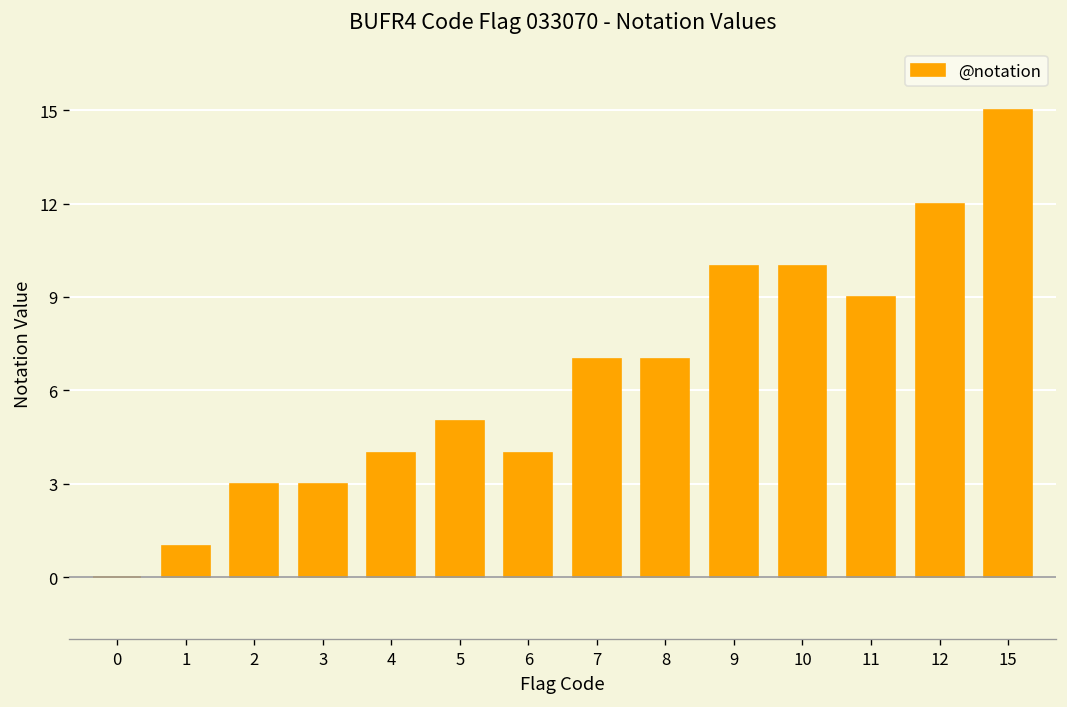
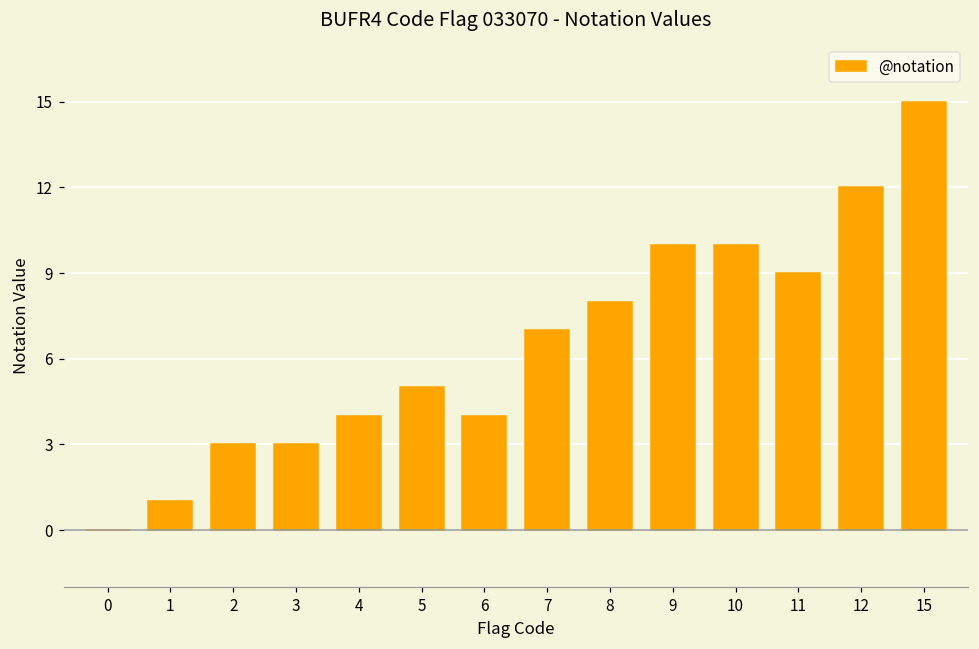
  {
    "0": 0,
    "1": 1,
    "2": 3,
    "3": 3,
    "4": 4,
    "5": 5,
    "6": 4,
    "7": 7,
-   "8": 7,
+   "8": 8,
    "9": 10,
    "10": 10,
    "11": 9,
    "12": 12,
    "15": 15
  }
